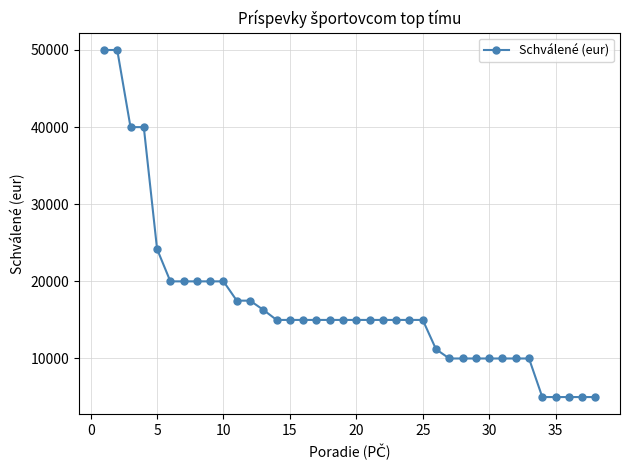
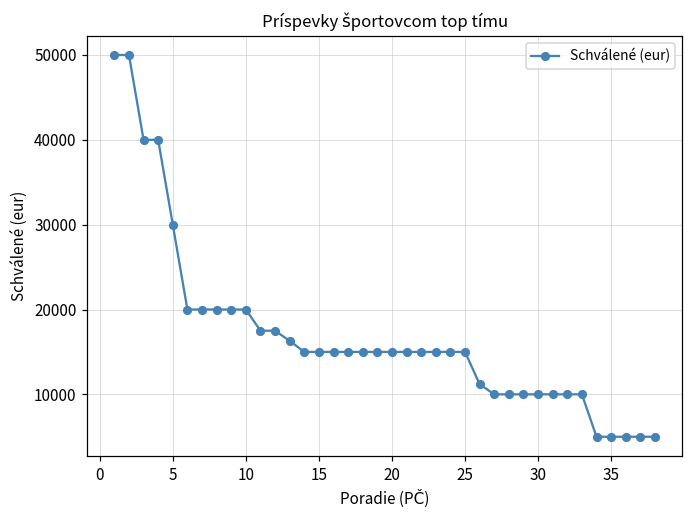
  {
-   "5": 24000,
+   "5": 30000,
    "10": 20000,
    "15": 15000,
    "20": 15000,
    "25": 15000,
    "30": 10000,
    "35": 5000
  }
